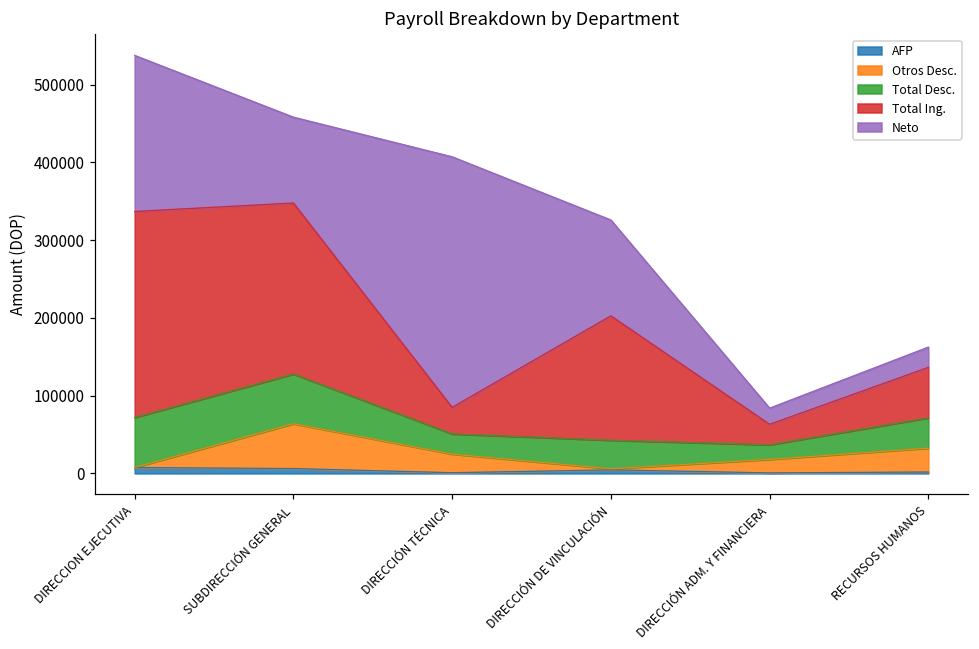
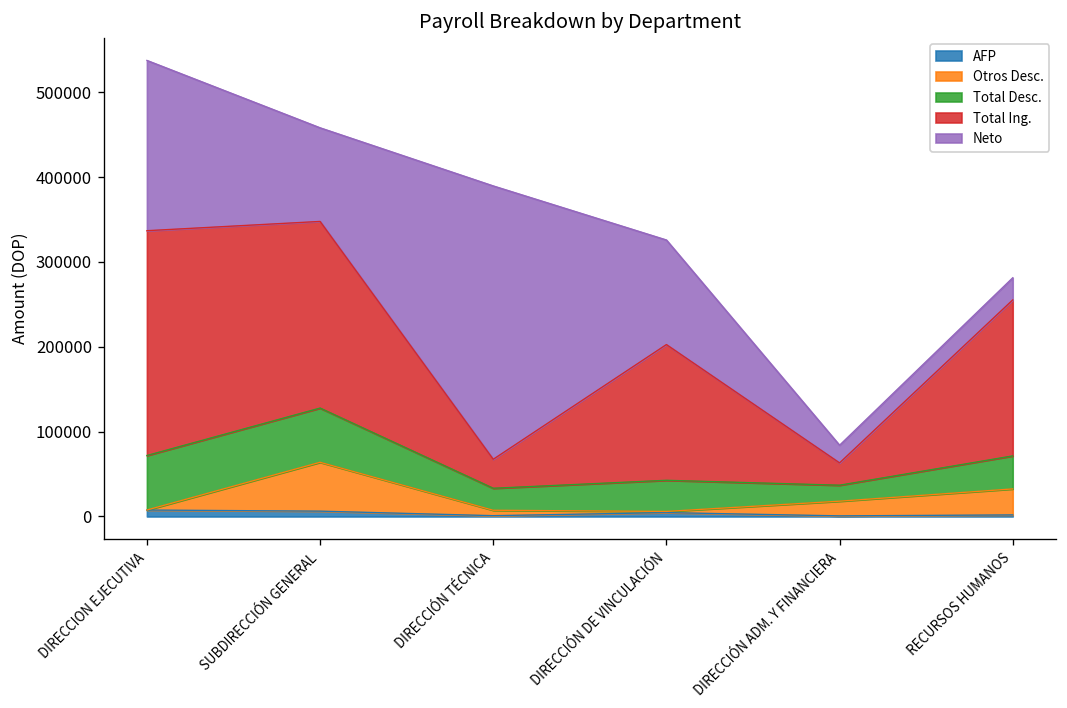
  {
    "AFP": {
      "SUBDIRECCIÓN GENERAL": 10000,
      "DIRECCIÓN TÉCNICA": 0,
      "DIRECCIÓN ADM. Y FINANCIERA": 0,
      "RECURSOS HUMANOS": 0
    },
    "Otros Desc.": {
      "SUBDIRECCIÓN GENERAL": 60000,
-     "DIRECCIÓN TÉCNICA": 20000,
+     "DIRECCIÓN TÉCNICA": 10000,
      "DIRECCIÓN ADM. Y FINANCIERA": 20000,
      "RECURSOS HUMANOS": 30000
    },
    "Total Desc.": {
      "DIRECCION EJECUTIVA": 60000,
      "SUBDIRECCIÓN GENERAL": 60000,
      "DIRECCIÓN TÉCNICA": 30000,
      "DIRECCIÓN DE VINCULACIÓN": 40000,
      "DIRECCIÓN ADM. Y FINANCIERA": 20000,
      "RECURSOS HUMANOS": 40000
    },
    "Total Ing.": {
      "DIRECCION EJECUTIVA": 270000,
      "SUBDIRECCIÓN GENERAL": 220000,
      "DIRECCIÓN TÉCNICA": 30000,
      "DIRECCIÓN DE VINCULACIÓN": 160000,
      "DIRECCIÓN ADM. Y FINANCIERA": 30000,
-     "RECURSOS HUMANOS": 70000
+     "RECURSOS HUMANOS": 180000
    },
    "Neto": {
      "DIRECCION EJECUTIVA": 200000,
      "SUBDIRECCIÓN GENERAL": 110000,
      "DIRECCIÓN TÉCNICA": 320000,
      "DIRECCIÓN DE VINCULACIÓN": 120000,
      "DIRECCIÓN ADM. Y FINANCIERA": 20000,
      "RECURSOS HUMANOS": 30000
    }
  }
